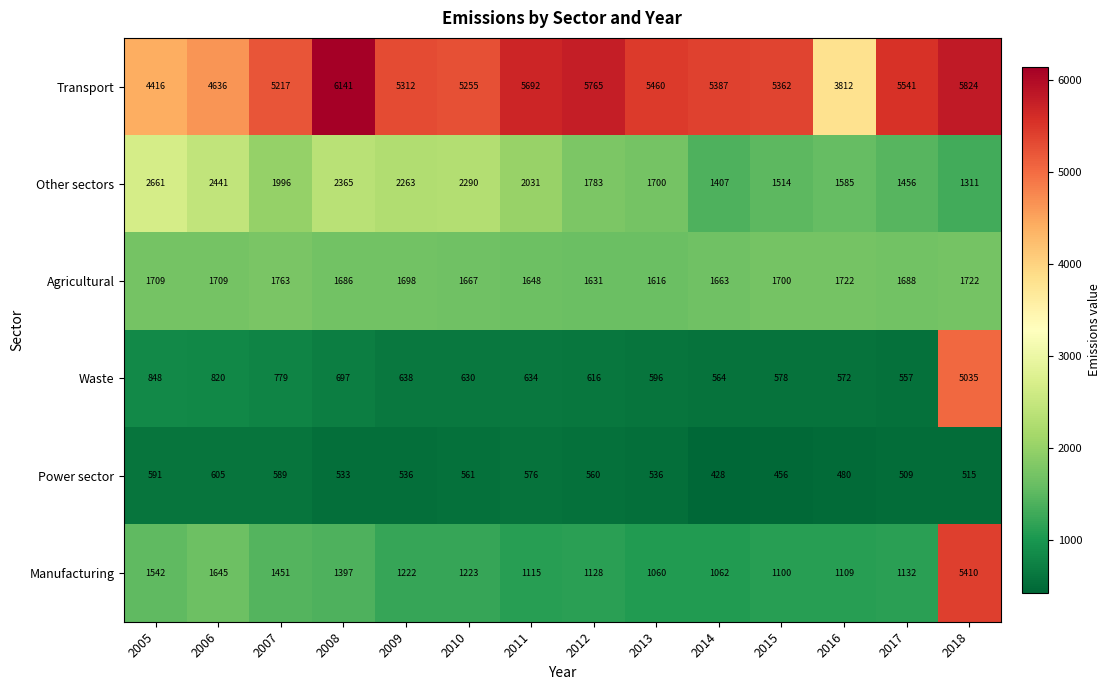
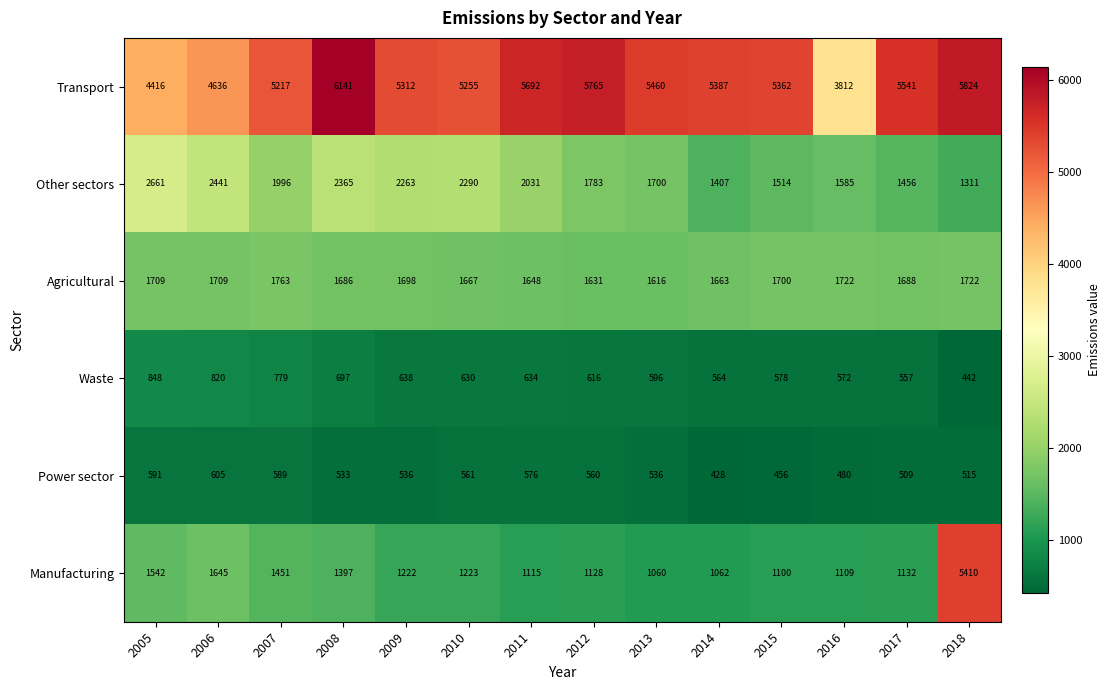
  {
    "Transport": {
      "2005": 4416,
      "2006": 4636,
      "2007": 5217,
      "2008": 6141,
      "2009": 5312,
      "2010": 5255,
      "2011": 5692,
      "2012": 5765,
      "2013": 5460,
      "2014": 5387,
      "2015": 5362,
      "2016": 3812,
      "2017": 5541,
      "2018": 5824
    },
    "Other sectors": {
      "2005": 2661,
      "2006": 2441,
      "2007": 1996,
      "2008": 2365,
      "2009": 2263,
      "2010": 2290,
      "2011": 2031,
      "2012": 1783,
      "2013": 1700,
      "2014": 1407,
      "2015": 1514,
      "2016": 1585,
      "2017": 1456,
      "2018": 1311
    },
    "Agricultural": {
      "2005": 1709,
      "2006": 1709,
      "2007": 1763,
      "2008": 1686,
      "2009": 1698,
      "2010": 1667,
      "2011": 1648,
      "2012": 1631,
      "2013": 1616,
      "2014": 1663,
      "2015": 1700,
      "2016": 1722,
      "2017": 1688,
      "2018": 1722
    },
    "Waste": {
      "2005": 848,
      "2006": 820,
      "2007": 779,
      "2008": 697,
      "2009": 638,
      "2010": 630,
      "2011": 634,
      "2012": 616,
      "2013": 596,
      "2014": 564,
      "2015": 578,
      "2016": 572,
      "2017": 557,
-     "2018": 5035
+     "2018": 442
    },
    "Power sector": {
      "2005": 591,
      "2006": 605,
      "2007": 589,
      "2008": 533,
      "2009": 536,
      "2010": 561,
      "2011": 576,
      "2012": 560,
      "2013": 536,
      "2014": 428,
      "2015": 456,
      "2016": 480,
      "2017": 509,
      "2018": 515
    },
    "Manufacturing": {
      "2005": 1542,
      "2006": 1645,
      "2007": 1451,
      "2008": 1397,
      "2009": 1222,
      "2010": 1223,
      "2011": 1115,
      "2012": 1128,
      "2013": 1060,
      "2014": 1062,
      "2015": 1100,
      "2016": 1109,
      "2017": 1132,
      "2018": 5410
    }
  }
